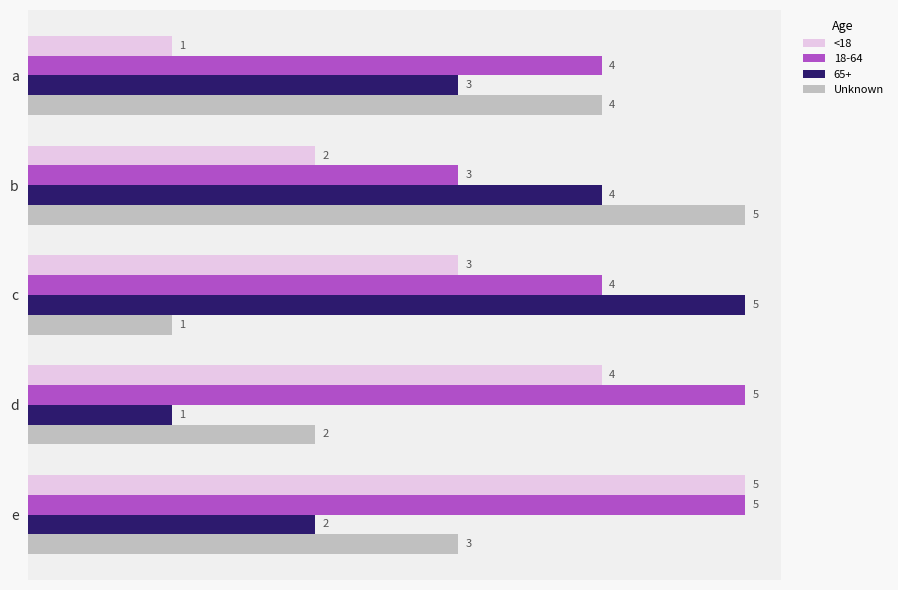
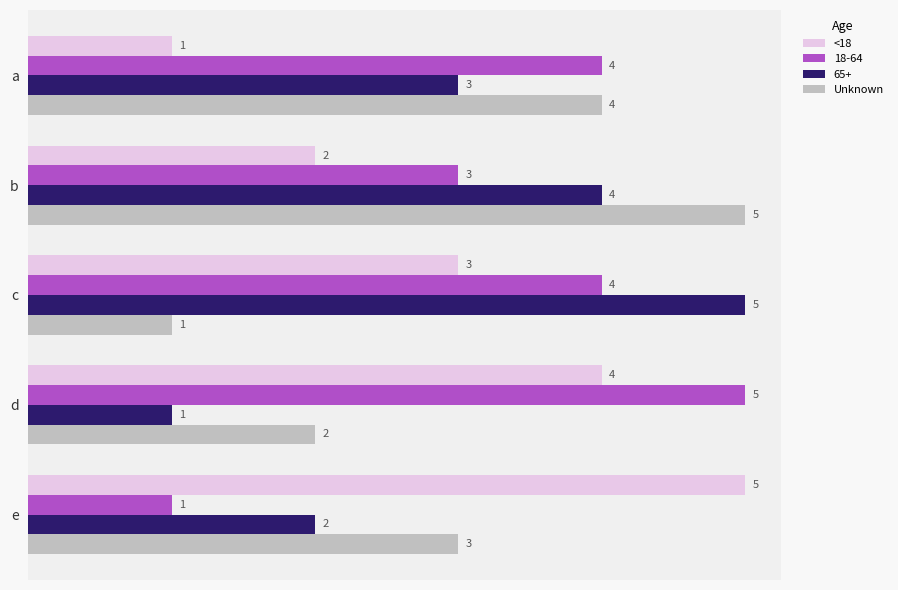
  {
    "18-64": {
      "a": 4,
      "b": 3,
      "c": 4,
      "d": 5,
-     "e": 5
+     "e": 1
    },
    "65+": {
      "a": 3,
      "b": 4,
      "c": 5,
      "d": 1,
      "e": 2
    }
  }
